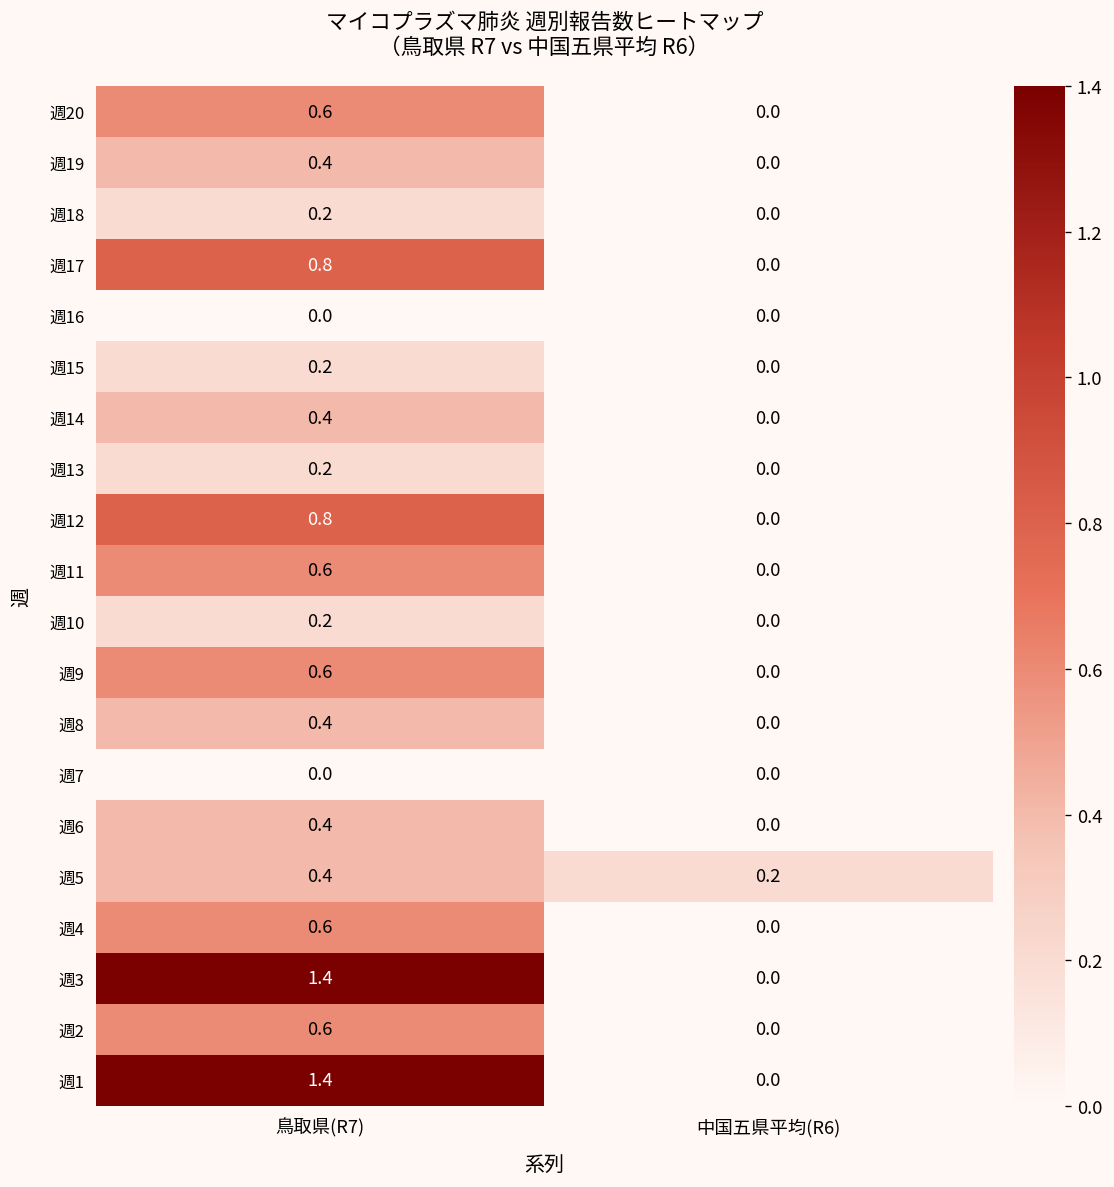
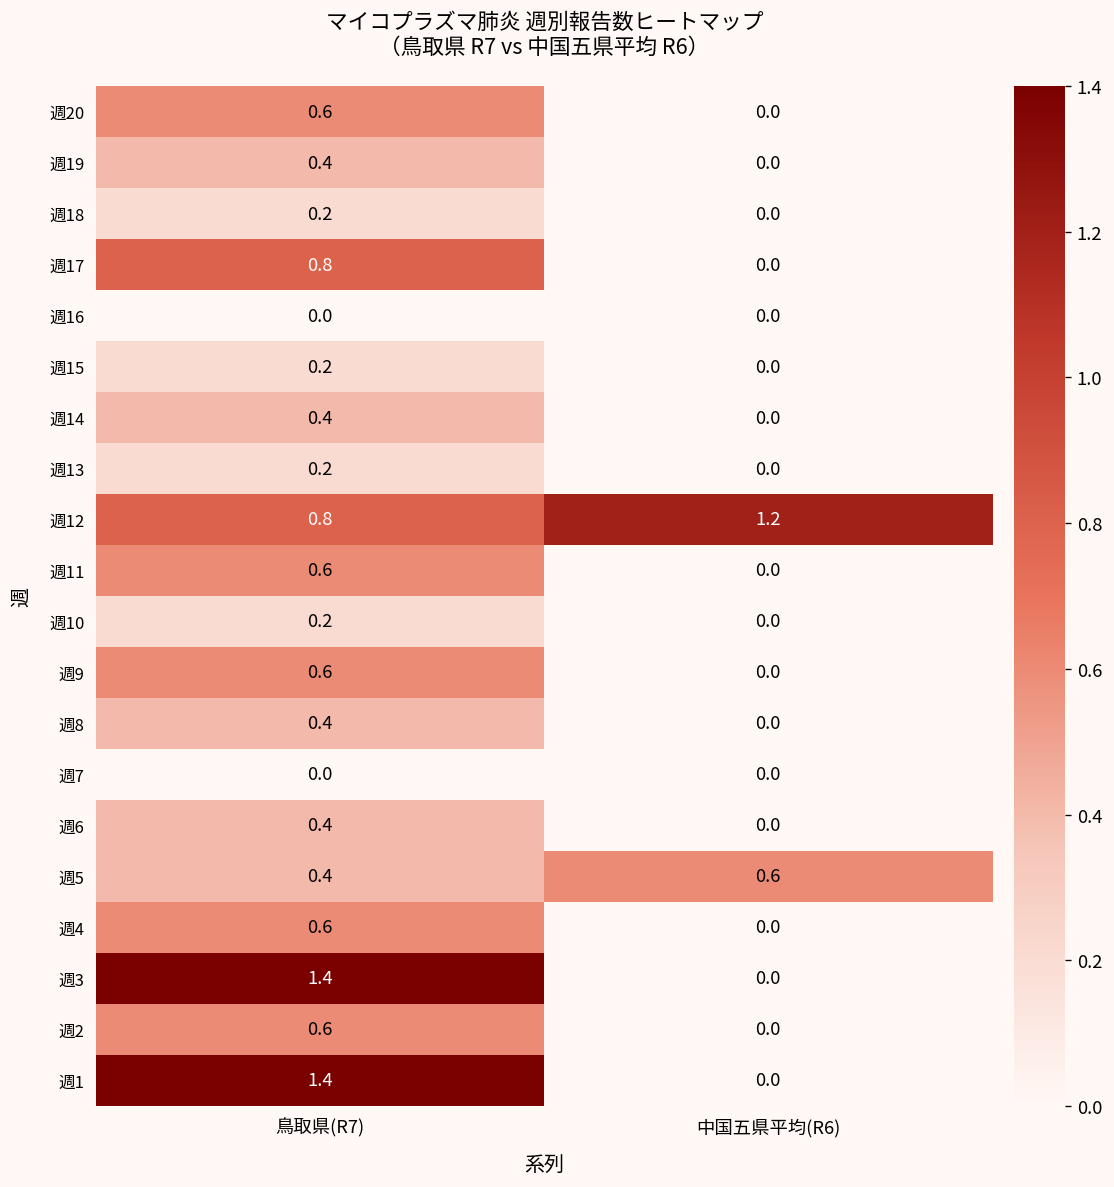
  {
    "週20": {
      "鳥取県(R7)": 0.6,
      "中国五県平均(R6)": 0.0
    },
    "週19": {
      "鳥取県(R7)": 0.4,
      "中国五県平均(R6)": 0.0
    },
    "週18": {
      "鳥取県(R7)": 0.2,
      "中国五県平均(R6)": 0.0
    },
    "週17": {
      "鳥取県(R7)": 0.8,
      "中国五県平均(R6)": 0.0
    },
    "週16": {
      "鳥取県(R7)": 0.0,
      "中国五県平均(R6)": 0.0
    },
    "週15": {
      "鳥取県(R7)": 0.2,
      "中国五県平均(R6)": 0.0
    },
    "週14": {
      "鳥取県(R7)": 0.4,
      "中国五県平均(R6)": 0.0
    },
    "週13": {
      "鳥取県(R7)": 0.2,
      "中国五県平均(R6)": 0.0
    },
    "週12": {
      "鳥取県(R7)": 0.8,
-     "中国五県平均(R6)": 0.0
+     "中国五県平均(R6)": 1.2
    },
    "週11": {
      "鳥取県(R7)": 0.6,
      "中国五県平均(R6)": 0.0
    },
    "週10": {
      "鳥取県(R7)": 0.2,
      "中国五県平均(R6)": 0.0
    },
    "週9": {
      "鳥取県(R7)": 0.6,
      "中国五県平均(R6)": 0.0
    },
    "週8": {
      "鳥取県(R7)": 0.4,
      "中国五県平均(R6)": 0.0
    },
    "週7": {
      "鳥取県(R7)": 0.0,
      "中国五県平均(R6)": 0.0
    },
    "週6": {
      "鳥取県(R7)": 0.4,
      "中国五県平均(R6)": 0.0
    },
    "週5": {
      "鳥取県(R7)": 0.4,
-     "中国五県平均(R6)": 0.2
+     "中国五県平均(R6)": 0.6
    },
    "週4": {
      "鳥取県(R7)": 0.6,
      "中国五県平均(R6)": 0.0
    },
    "週3": {
      "鳥取県(R7)": 1.4,
      "中国五県平均(R6)": 0.0
    },
    "週2": {
      "鳥取県(R7)": 0.6,
      "中国五県平均(R6)": 0.0
    },
    "週1": {
      "鳥取県(R7)": 1.4,
      "中国五県平均(R6)": 0.0
    }
  }
